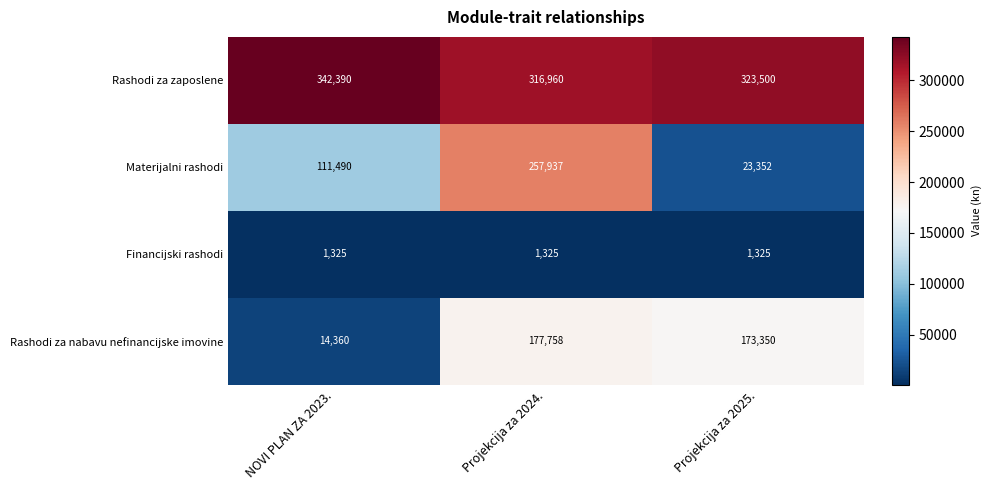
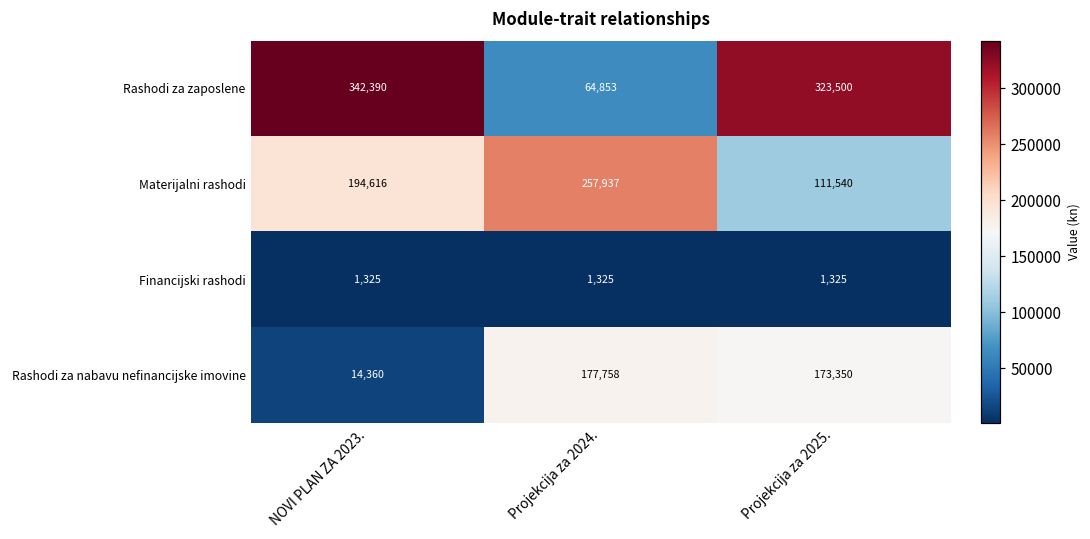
  {
    "Rashodi za zaposlene": {
      "NOVI PLAN ZA 2023.": "342,390",
-     "Projekcija za 2024.": "316,960",
+     "Projekcija za 2024.": "64,853",
      "Projekcija za 2025.": "323,500"
    },
    "Materijalni rashodi": {
-     "NOVI PLAN ZA 2023.": "111,490",
+     "NOVI PLAN ZA 2023.": "194,616",
      "Projekcija za 2024.": "257,937",
-     "Projekcija za 2025.": "23,352"
+     "Projekcija za 2025.": "111,540"
    },
    "Financijski rashodi": {
      "NOVI PLAN ZA 2023.": "1,325",
      "Projekcija za 2024.": "1,325",
      "Projekcija za 2025.": "1,325"
    },
    "Rashodi za nabavu nefinancijske imovine": {
      "NOVI PLAN ZA 2023.": "14,360",
      "Projekcija za 2024.": "177,758",
      "Projekcija za 2025.": "173,350"
    }
  }
